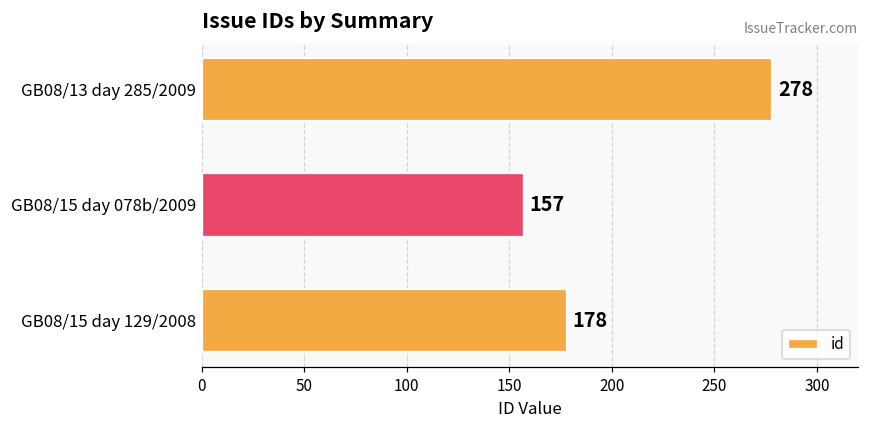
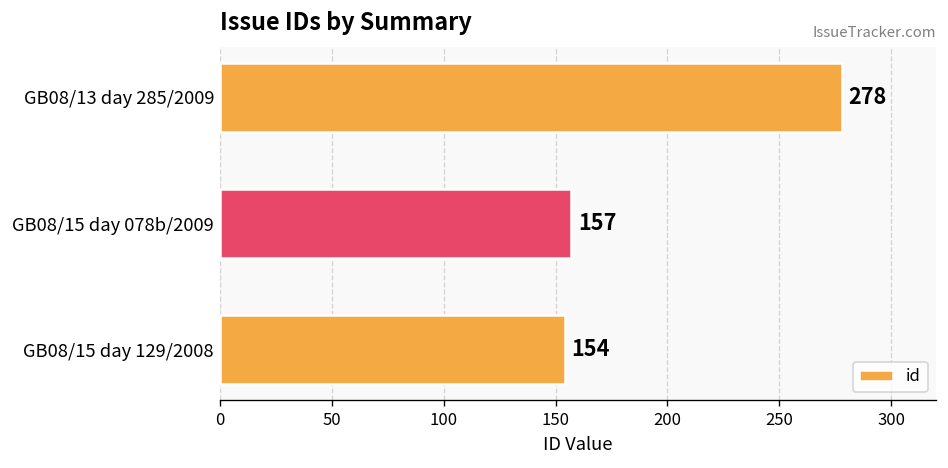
  {
    "GB08/13 day 285/2009": 278,
    "GB08/15 day 078b/2009": 157,
-   "GB08/15 day 129/2008": 178
+   "GB08/15 day 129/2008": 154
  }
